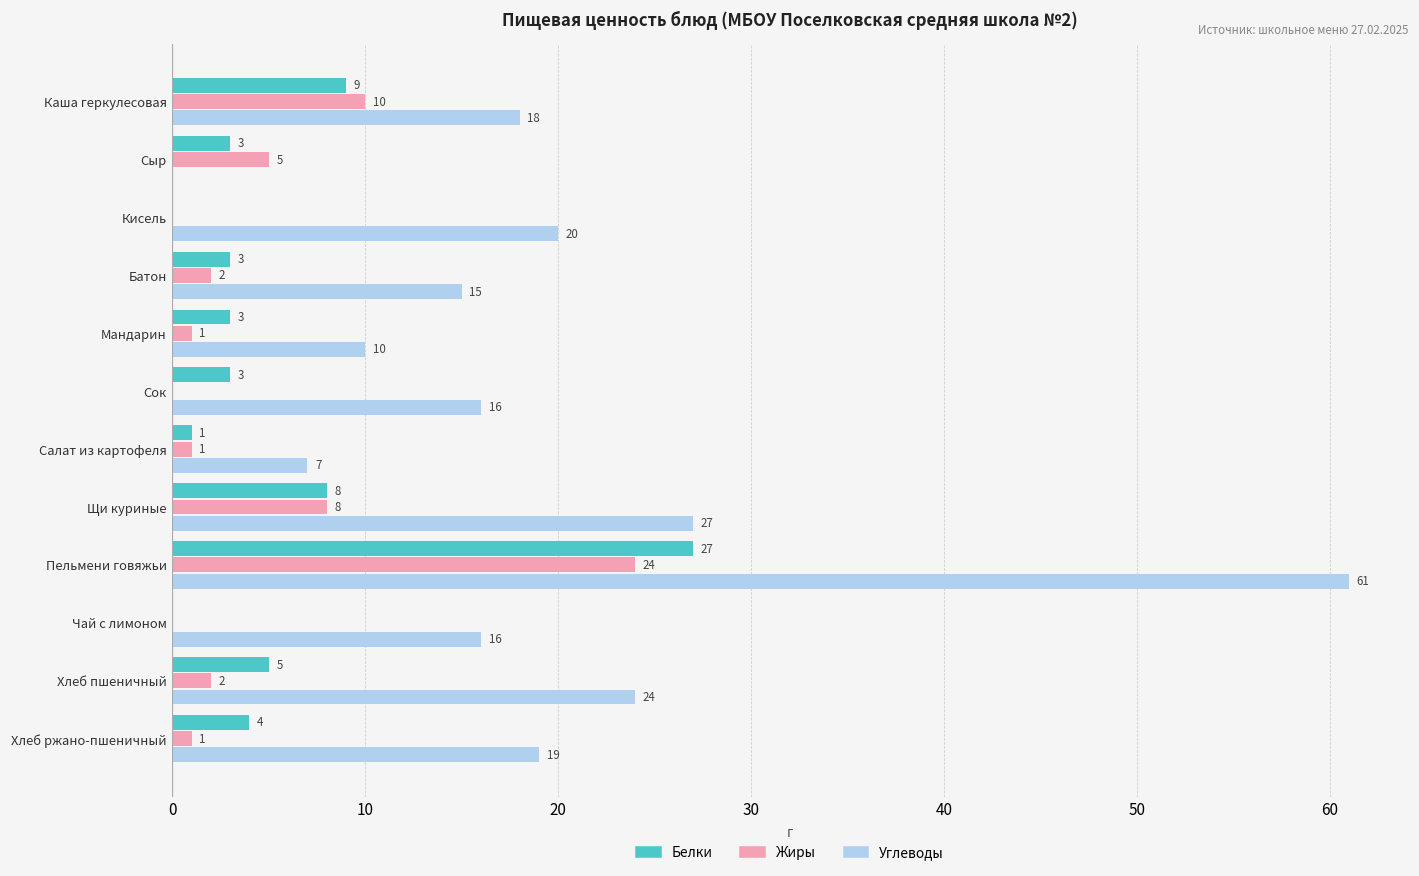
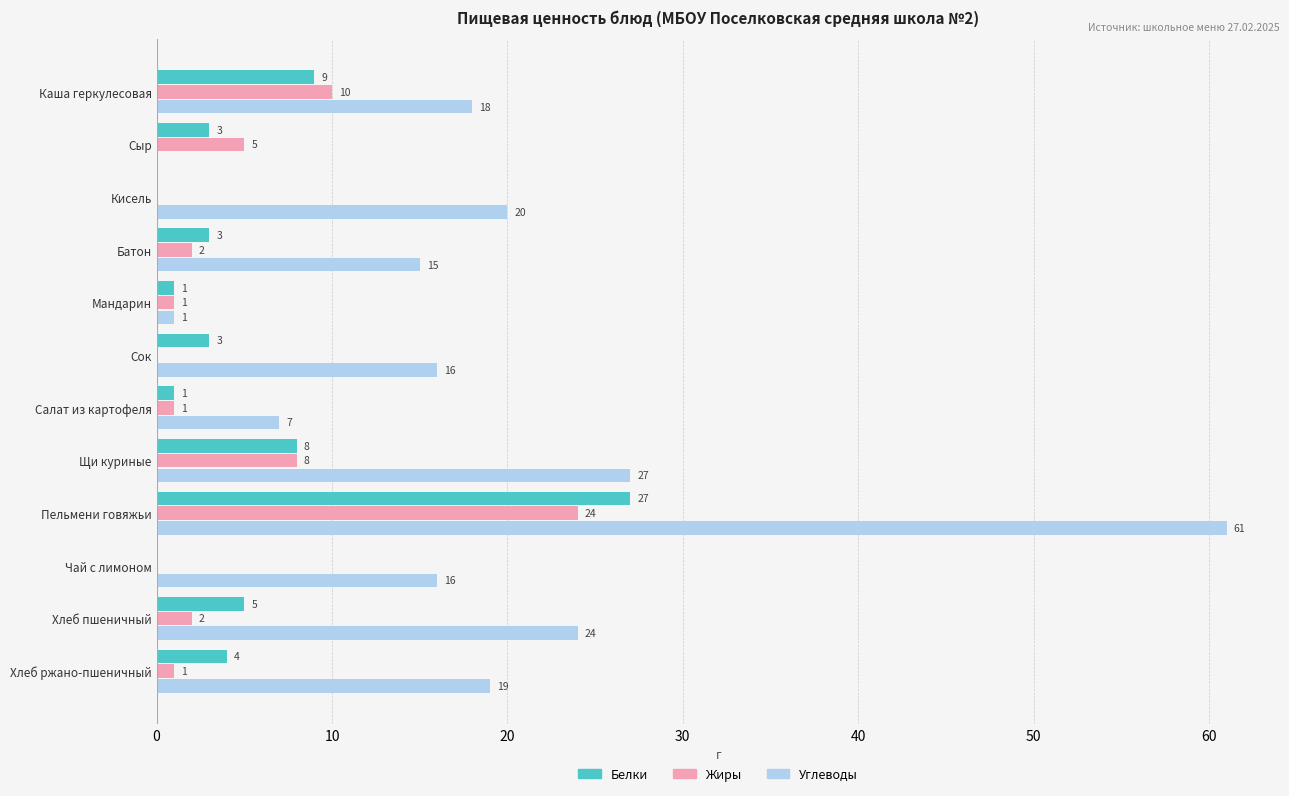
  {
    "Белки": {
      "Каша геркулесовая": 9,
      "Сыр": 3,
      "Батон": 3,
-     "Мандарин": 3,
+     "Мандарин": 1,
      "Сок": 3,
      "Салат из картофеля": 1,
      "Щи куриные": 8,
      "Пельмени говяжьи": 27,
      "Хлеб пшеничный": 5,
      "Хлеб ржано-пшеничный": 4
    },
    "Жиры": {
      "Каша геркулесовая": 10,
      "Сыр": 5,
      "Батон": 2,
      "Мандарин": 1,
      "Салат из картофеля": 1,
      "Щи куриные": 8,
      "Пельмени говяжьи": 24,
      "Хлеб пшеничный": 2,
      "Хлеб ржано-пшеничный": 1
    },
    "Углеводы": {
      "Каша геркулесовая": 18,
      "Кисель": 20,
      "Батон": 15,
-     "Мандарин": 10,
+     "Мандарин": 1,
      "Сок": 16,
      "Салат из картофеля": 7,
      "Щи куриные": 27,
      "Пельмени говяжьи": 61,
      "Чай с лимоном": 16,
      "Хлеб пшеничный": 24,
      "Хлеб ржано-пшеничный": 19
    }
  }
